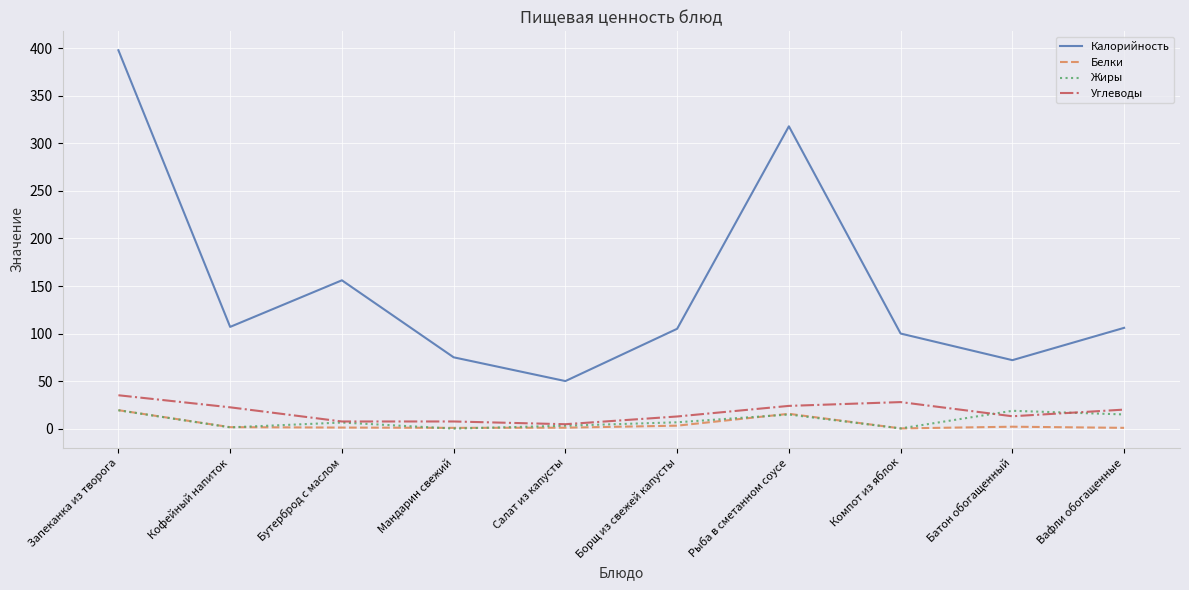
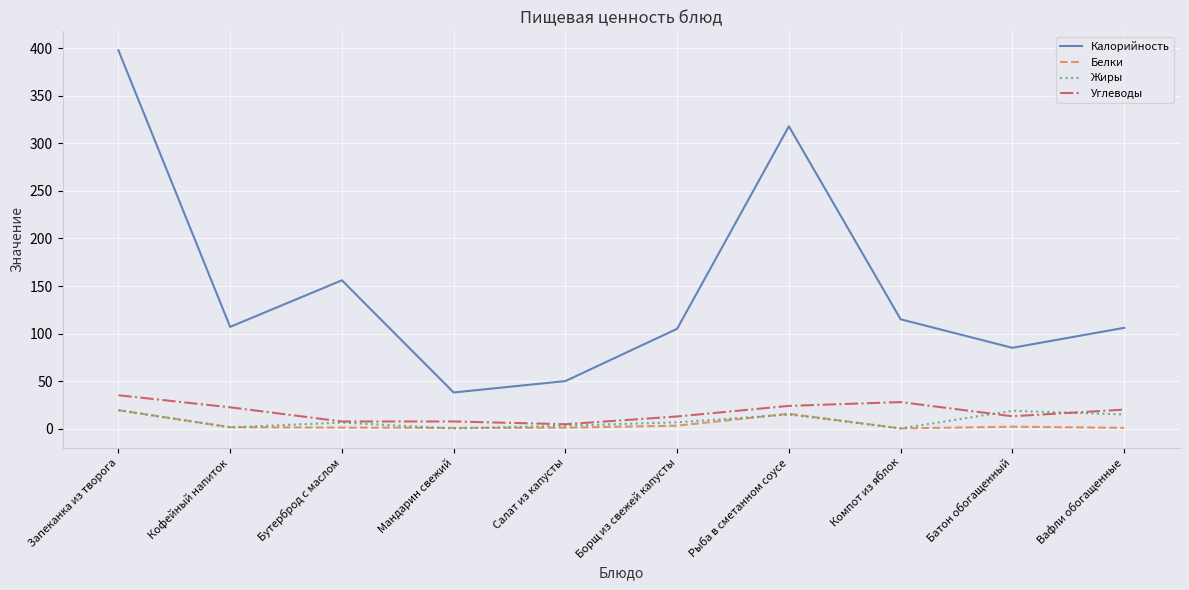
  {
    "Калорийность": {
      "Запеканка из творога": 400,
      "Кофейный напиток": 110,
      "Бутерброд с маслом": 160,
-     "Мандарин свежий": 80,
+     "Мандарин свежий": 40,
      "Салат из капусты": 50,
      "Борщ из свежей капусты": 110,
      "Рыба в сметанном соусе": 320,
-     "Компот из яблок": 100,
-     "Батон обогащенный": 70,
+     "Компот из яблок": 120,
+     "Батон обогащенный": 90,
      "Вафли обогащенные": 110
    },
    "Жиры": {
      "Борщ из свежей капусты": 10,
      "Батон обогащенный": 20,
      "Вафли обогащенные": 10
    }
  }
